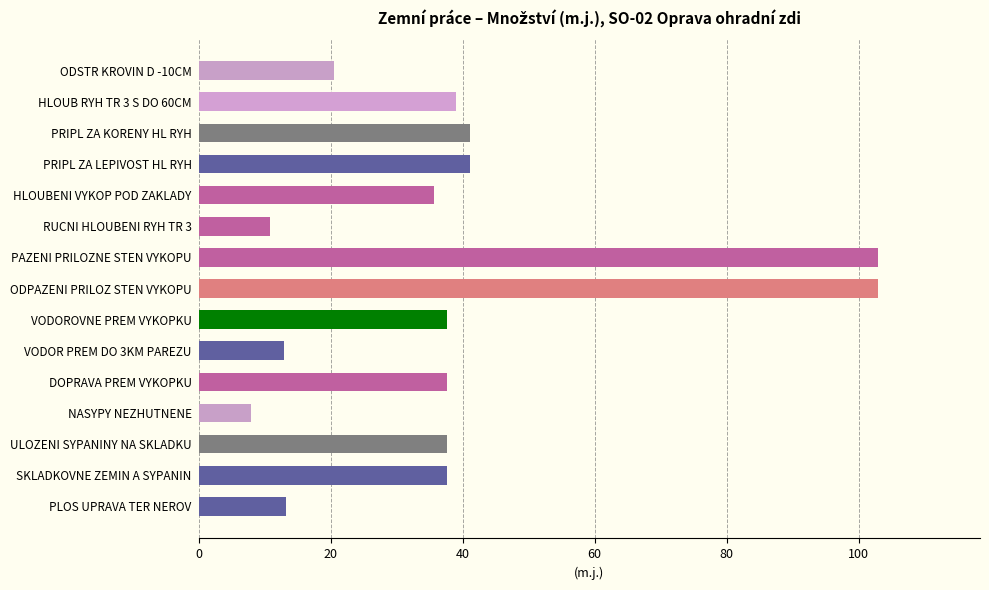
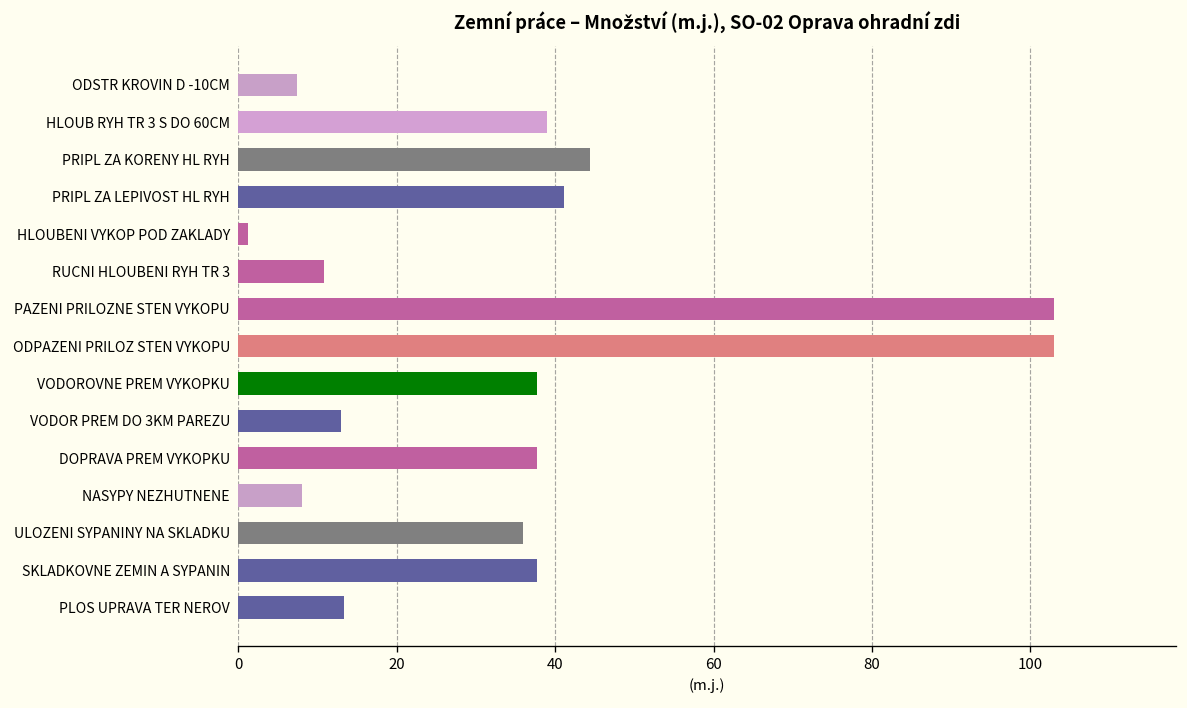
  {
-   "ODSTR KROVIN D -10CM": 21,
+   "ODSTR KROVIN D -10CM": 7,
    "HLOUB RYH TR 3 S DO 60CM": 39,
-   "PRIPL ZA KORENY HL RYH": 41,
+   "PRIPL ZA KORENY HL RYH": 44,
    "PRIPL ZA LEPIVOST HL RYH": 41,
-   "HLOUBENI VYKOP POD ZAKLADY": 36,
+   "HLOUBENI VYKOP POD ZAKLADY": 1,
    "RUCNI HLOUBENI RYH TR 3": 11,
    "PAZENI PRILOZNE STEN VYKOPU": 103,
    "ODPAZENI PRILOZ STEN VYKOPU": 103,
    "VODOROVNE PREM VYKOPKU": 38,
    "VODOR PREM DO 3KM PAREZU": 13,
    "DOPRAVA PREM VYKOPKU": 38,
    "NASYPY NEZHUTNENE": 8,
-   "ULOZENI SYPANINY NA SKLADKU": 38,
+   "ULOZENI SYPANINY NA SKLADKU": 36,
    "SKLADKOVNE ZEMIN A SYPANIN": 38,
    "PLOS UPRAVA TER NEROV": 13
  }
